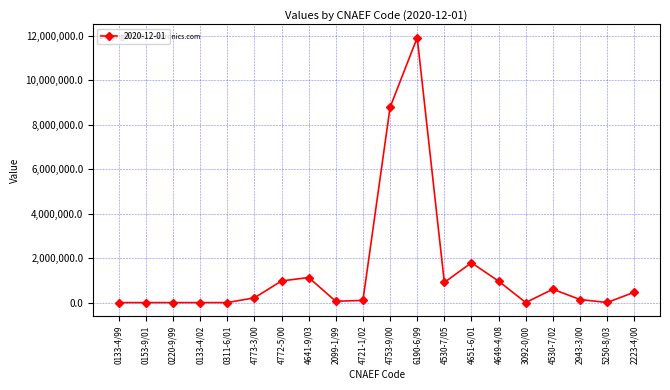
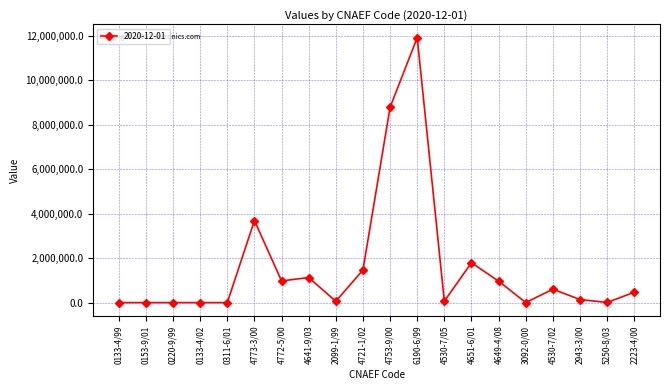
  {
    "0133-4/99": "0",
    "0153-9/01": "0",
    "0220-9/99": "0",
    "0133-4/02": "0",
    "0311-6/01": "0",
-   "4773-3/00": "200,000",
+   "4773-3/00": "3,700,000",
    "4772-5/00": "1,000,000",
    "4641-9/03": "1,100,000",
    "2099-1/99": "100,000",
-   "4721-1/02": "100,000",
+   "4721-1/02": "1,500,000",
    "4753-9/00": "8,800,000",
    "6190-6/99": "11,900,000",
-   "4530-7/05": "900,000",
+   "4530-7/05": "100,000",
    "4651-6/01": "1,800,000",
    "4649-4/08": "1,000,000",
    "3092-0/00": "0",
    "4530-7/02": "600,000",
    "2943-3/00": "100,000",
    "5250-8/03": "0",
    "2223-4/00": "500,000"
  }
